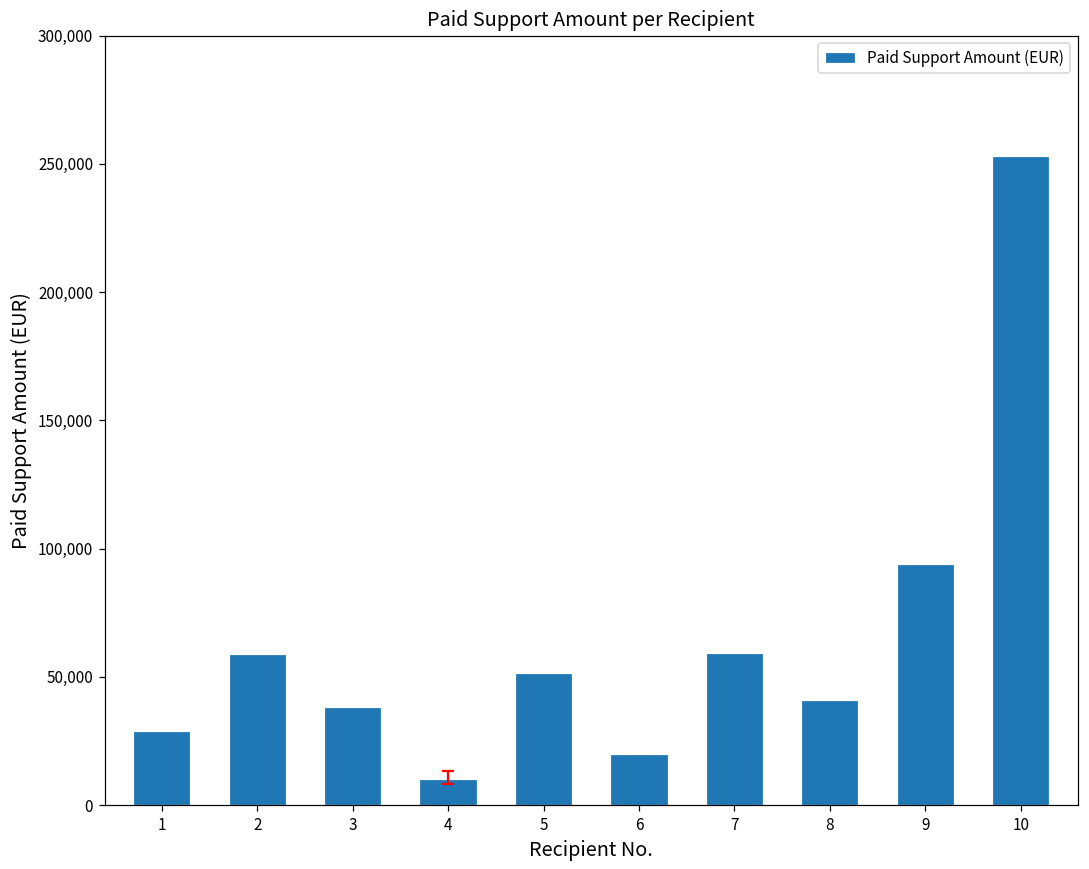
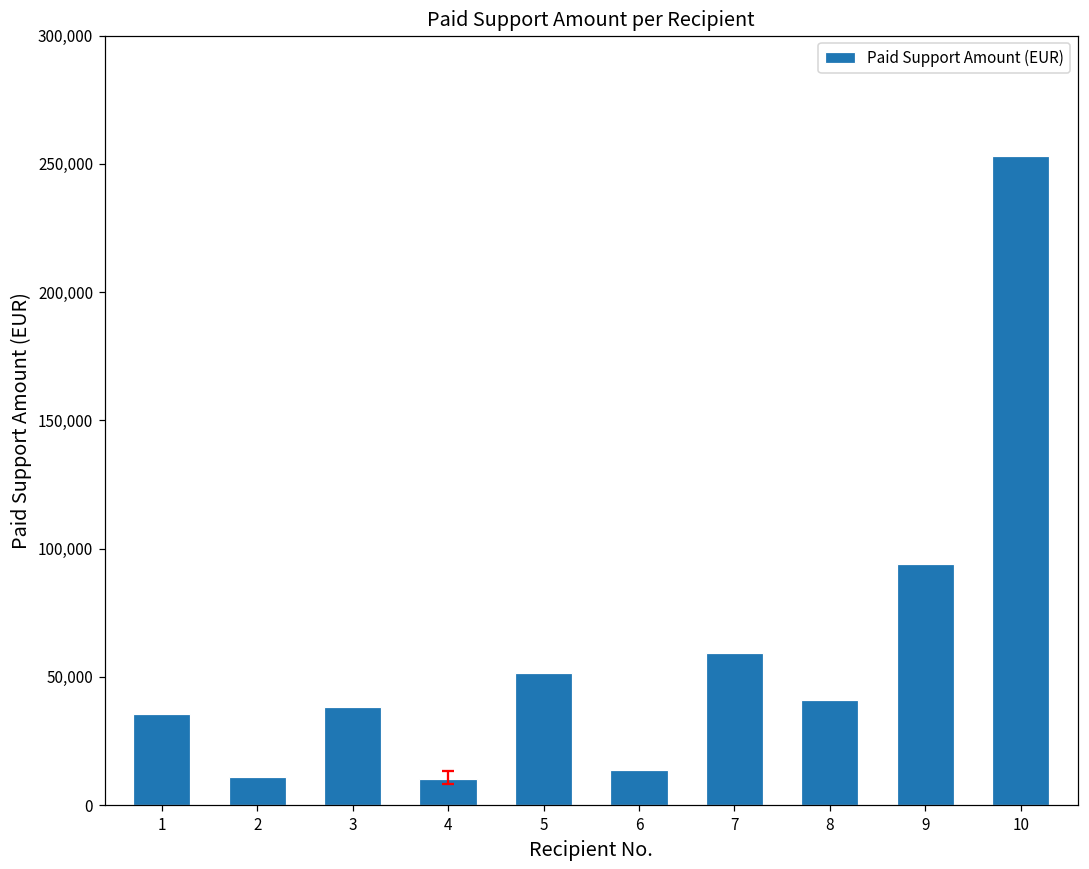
  {
    "Paid Support Amount (EUR)": {
-     "1": "29,000",
-     "2": "59,000",
+     "1": "36,000",
+     "2": "11,000",
      "3": "38,000",
      "4": "10,000",
      "5": "51,000",
-     "6": "20,000",
+     "6": "14,000",
      "7": "59,000",
      "8": "41,000",
      "9": "94,000",
      "10": "253,000"
    }
  }
